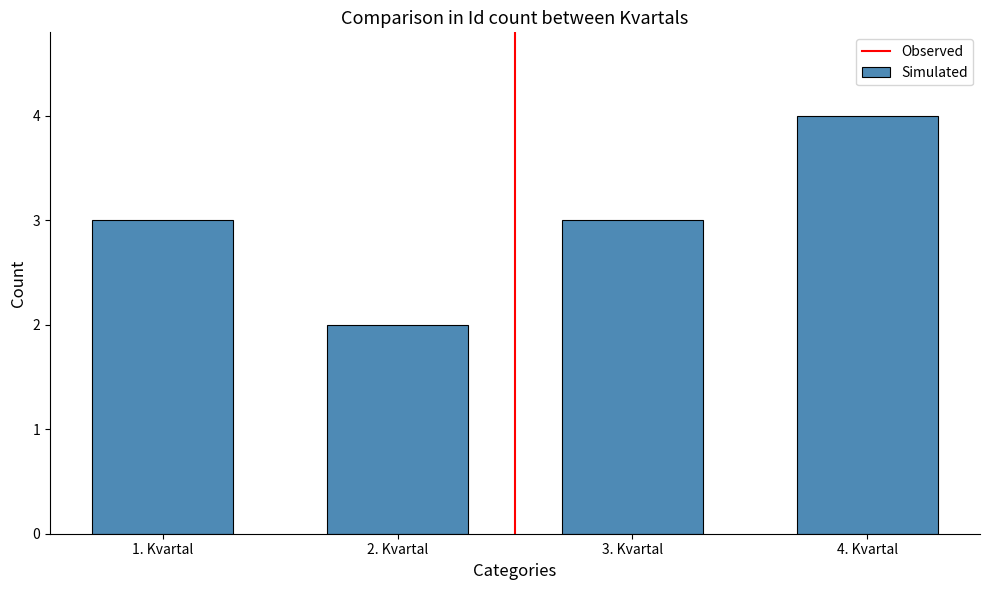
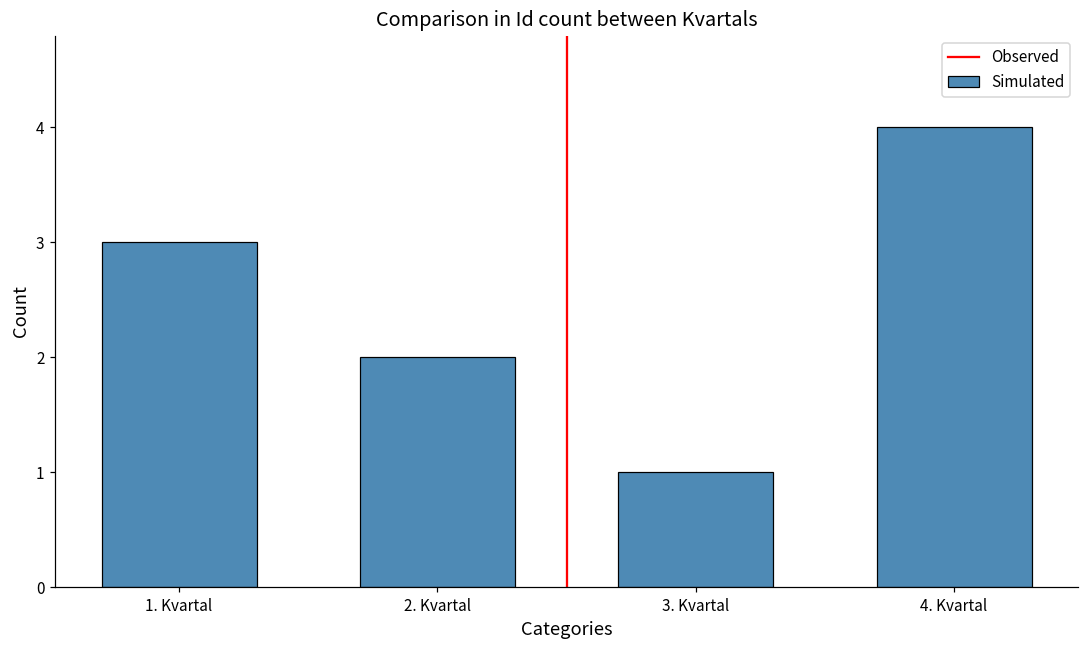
  {
    "1. Kvartal": 3,
    "2. Kvartal": 2,
-   "3. Kvartal": 3,
+   "3. Kvartal": 1,
    "4. Kvartal": 4
  }
